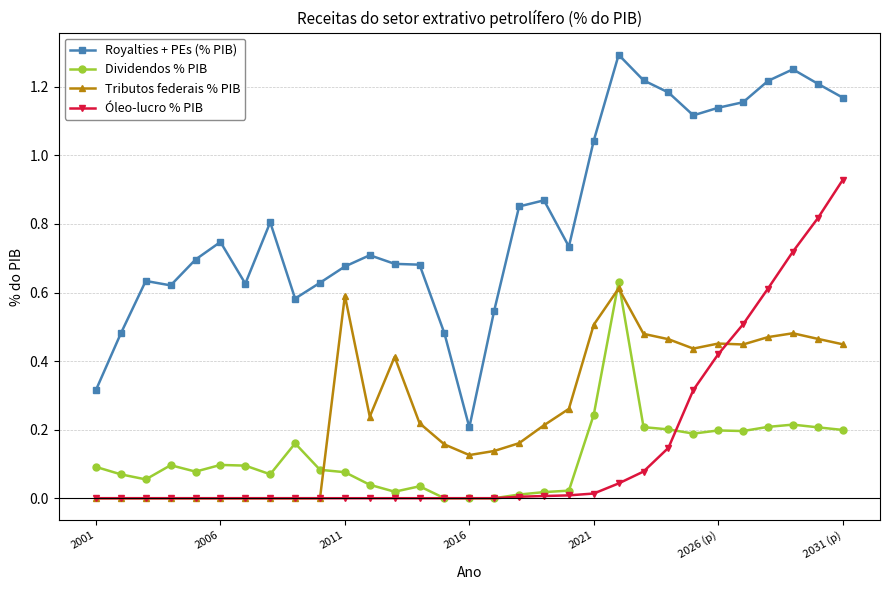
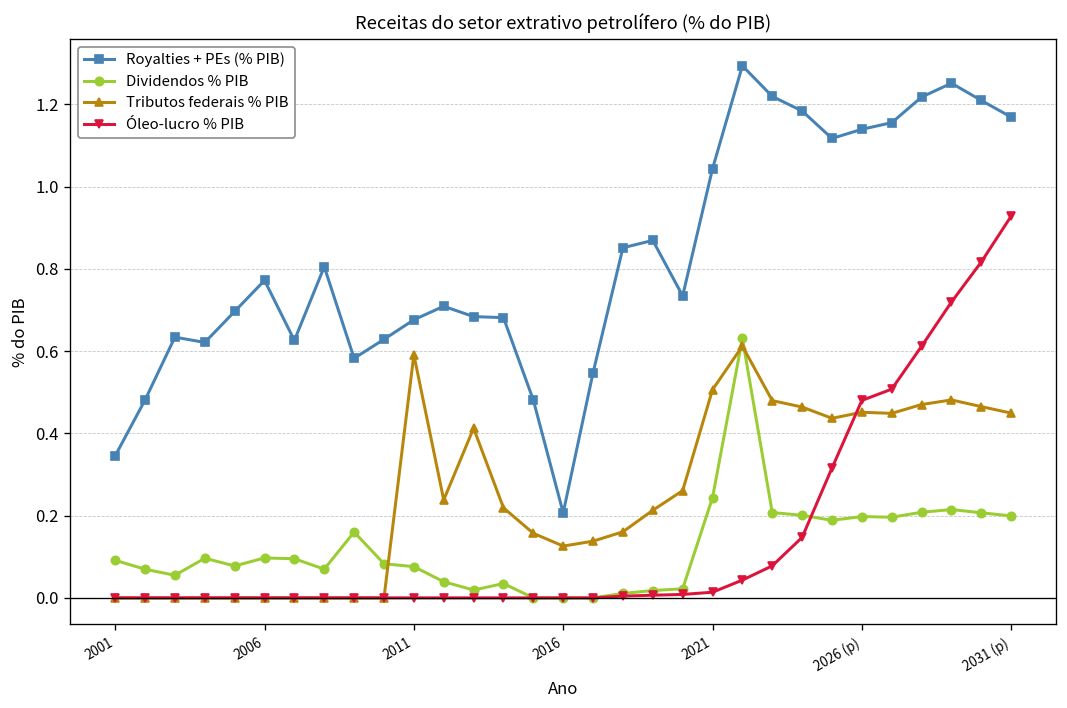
  {
    "Royalties + PEs (% PIB)": {
-     "2001": 0.32,
-     "2006": 0.75,
+     "2001": 0.35,
+     "2006": 0.77,
      "2011": 0.68,
      "2016": 0.21,
      "2021": 1.04,
      "2026 (p)": 1.14,
      "2031 (p)": 1.17
    },
    "Dividendos % PIB": {
      "2001": 0.09,
      "2006": 0.10,
      "2011": 0.08,
      "2021": 0.24,
      "2026 (p)": 0.20,
      "2031 (p)": 0.20
    },
    "Tributos federais % PIB": {
      "2011": 0.59,
      "2016": 0.13,
      "2021": 0.51,
      "2026 (p)": 0.45,
      "2031 (p)": 0.45
    },
    "Óleo-lucro % PIB": {
      "2011": 0.00,
      "2021": 0.01,
-     "2026 (p)": 0.42,
+     "2026 (p)": 0.48,
      "2031 (p)": 0.93
    }
  }
